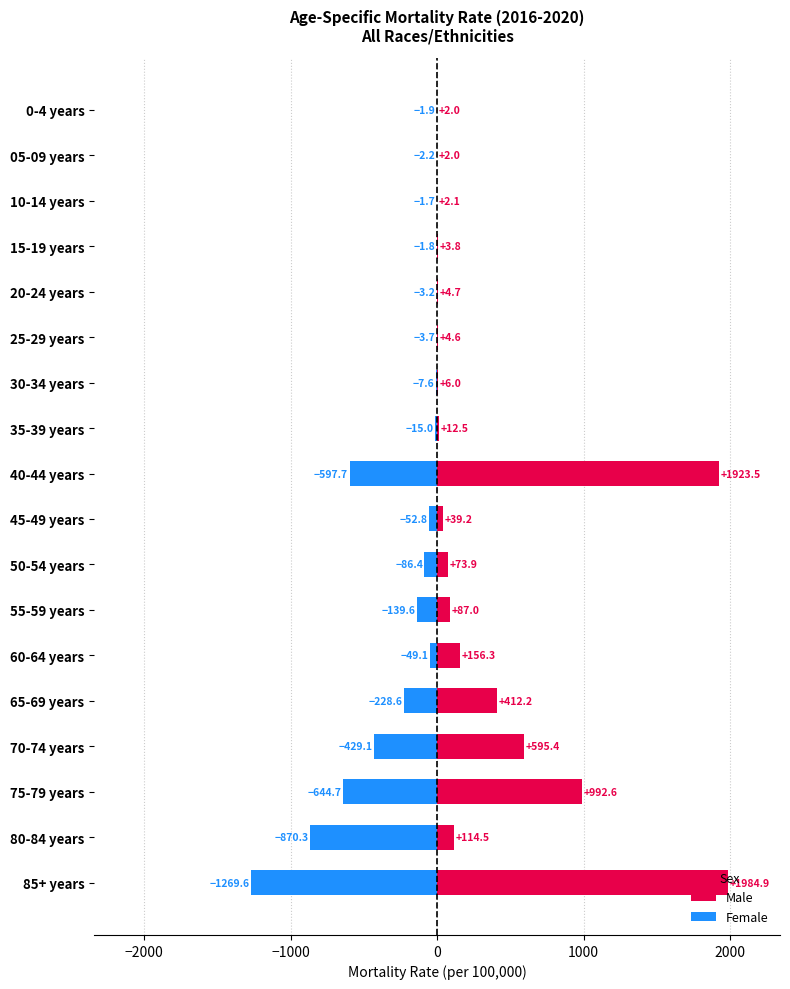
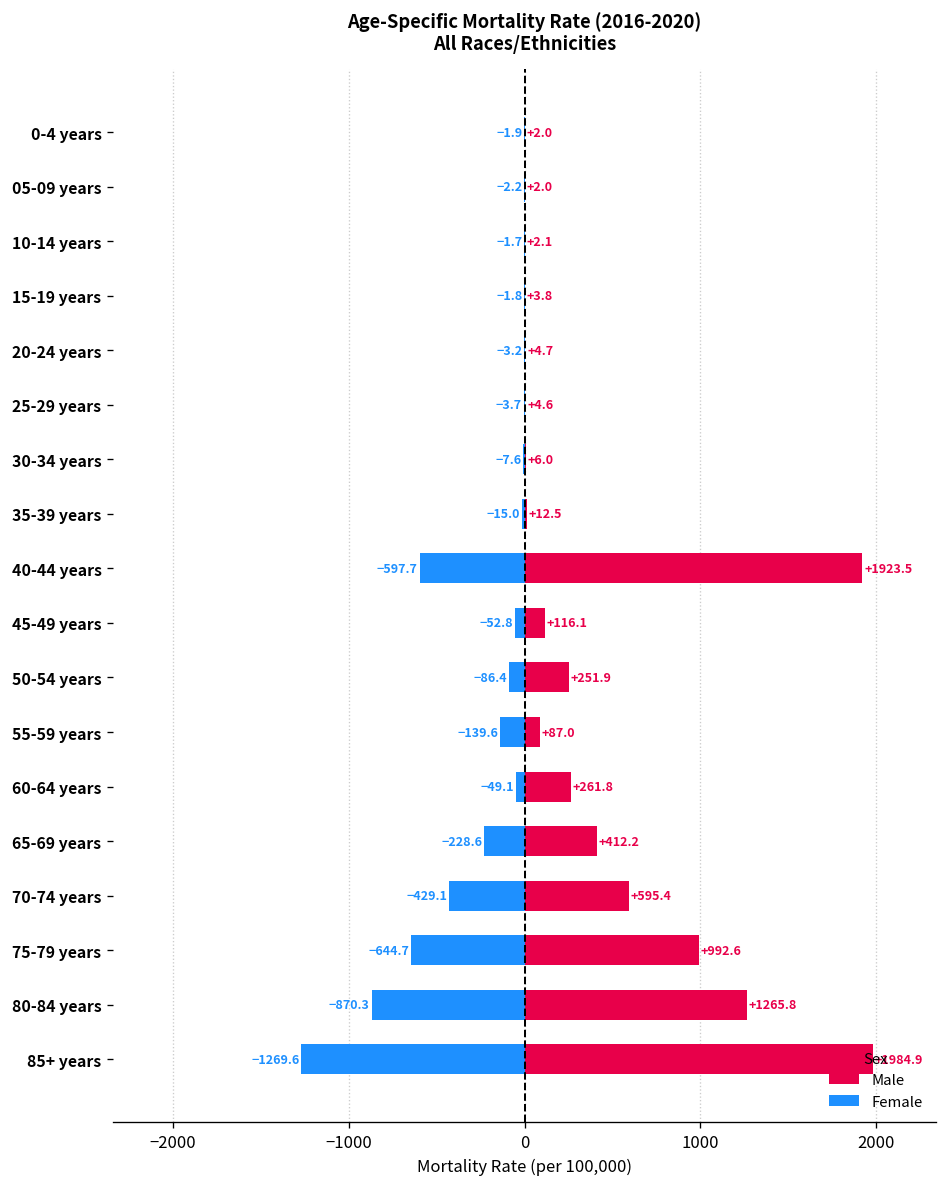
  {
    "Male": {
      "0-4 years": "+2.0",
      "05-09 years": "+2.0",
      "10-14 years": "+2.1",
      "15-19 years": "+3.8",
      "20-24 years": "+4.7",
      "25-29 years": "+4.6",
      "30-34 years": "+6.0",
      "35-39 years": "+12.5",
      "40-44 years": "+1923.5",
-     "45-49 years": "+39.2",
-     "50-54 years": "+73.9",
+     "45-49 years": "+116.1",
+     "50-54 years": "+251.9",
      "55-59 years": "+87.0",
-     "60-64 years": "+156.3",
+     "60-64 years": "+261.8",
      "65-69 years": "+412.2",
      "70-74 years": "+595.4",
      "75-79 years": "+992.6",
-     "80-84 years": "+114.5",
+     "80-84 years": "+1265.8",
      "85+ years": "+1984.9"
    },
    "Female": {
      "0-4 years": "-1.9",
      "05-09 years": "-2.2",
      "10-14 years": "-1.7",
      "15-19 years": "-1.8",
      "20-24 years": "-3.2",
      "25-29 years": "-3.7",
      "30-34 years": "-7.6",
      "35-39 years": "-15.0",
      "40-44 years": "-597.7",
      "45-49 years": "-52.8",
      "50-54 years": "-86.4",
      "55-59 years": "-139.6",
      "60-64 years": "-49.1",
      "65-69 years": "-228.6",
      "70-74 years": "-429.1",
      "75-79 years": "-644.7",
      "80-84 years": "-870.3",
      "85+ years": "-1269.6"
    }
  }
